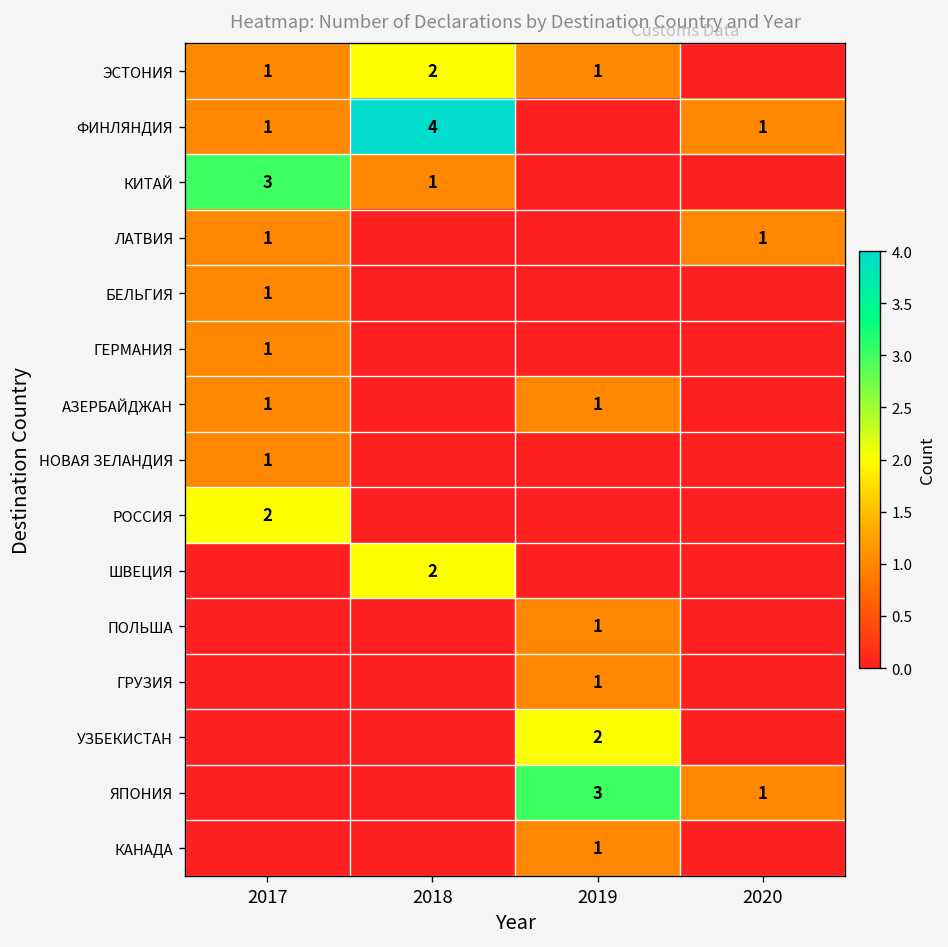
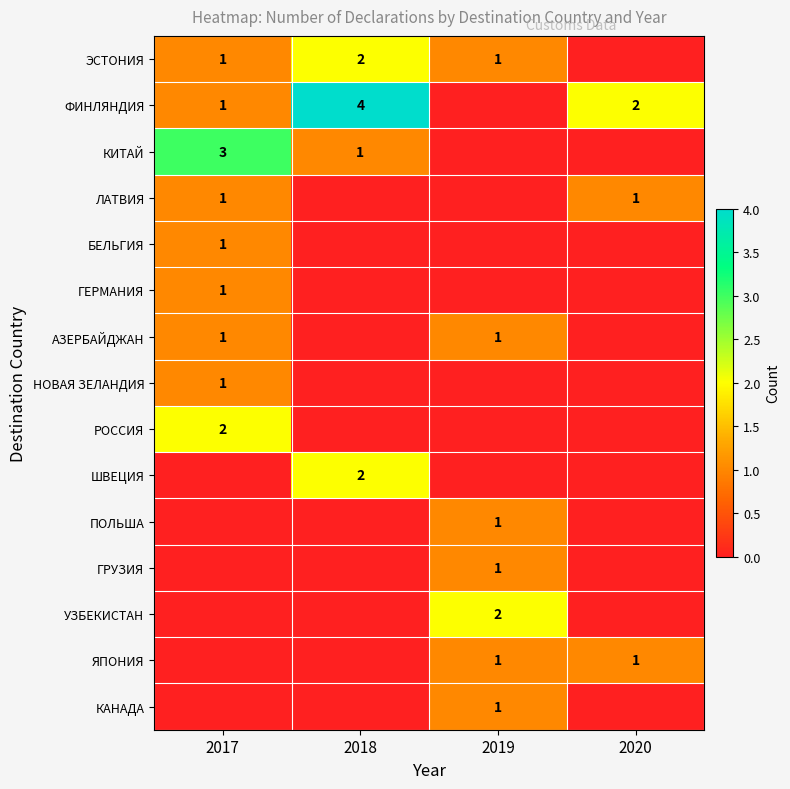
  {
    "ЭСТОНИЯ": {
      "2017": 1,
      "2018": 2,
      "2019": 1
    },
    "ФИНЛЯНДИЯ": {
      "2017": 1,
      "2018": 4,
-     "2020": 1
+     "2020": 2
    },
    "КИТАЙ": {
      "2017": 3,
      "2018": 1
    },
    "ЛАТВИЯ": {
      "2017": 1,
      "2020": 1
    },
    "БЕЛЬГИЯ": {
      "2017": 1
    },
    "ГЕРМАНИЯ": {
      "2017": 1
    },
    "АЗЕРБАЙДЖАН": {
      "2017": 1,
      "2019": 1
    },
    "НОВАЯ ЗЕЛАНДИЯ": {
      "2017": 1
    },
    "РОССИЯ": {
      "2017": 2
    },
    "ШВЕЦИЯ": {
      "2018": 2
    },
    "ПОЛЬША": {
      "2019": 1
    },
    "ГРУЗИЯ": {
      "2019": 1
    },
    "УЗБЕКИСТАН": {
      "2019": 2
    },
    "ЯПОНИЯ": {
-     "2019": 3,
+     "2019": 1,
      "2020": 1
    },
    "КАНАДА": {
      "2019": 1
    }
  }
